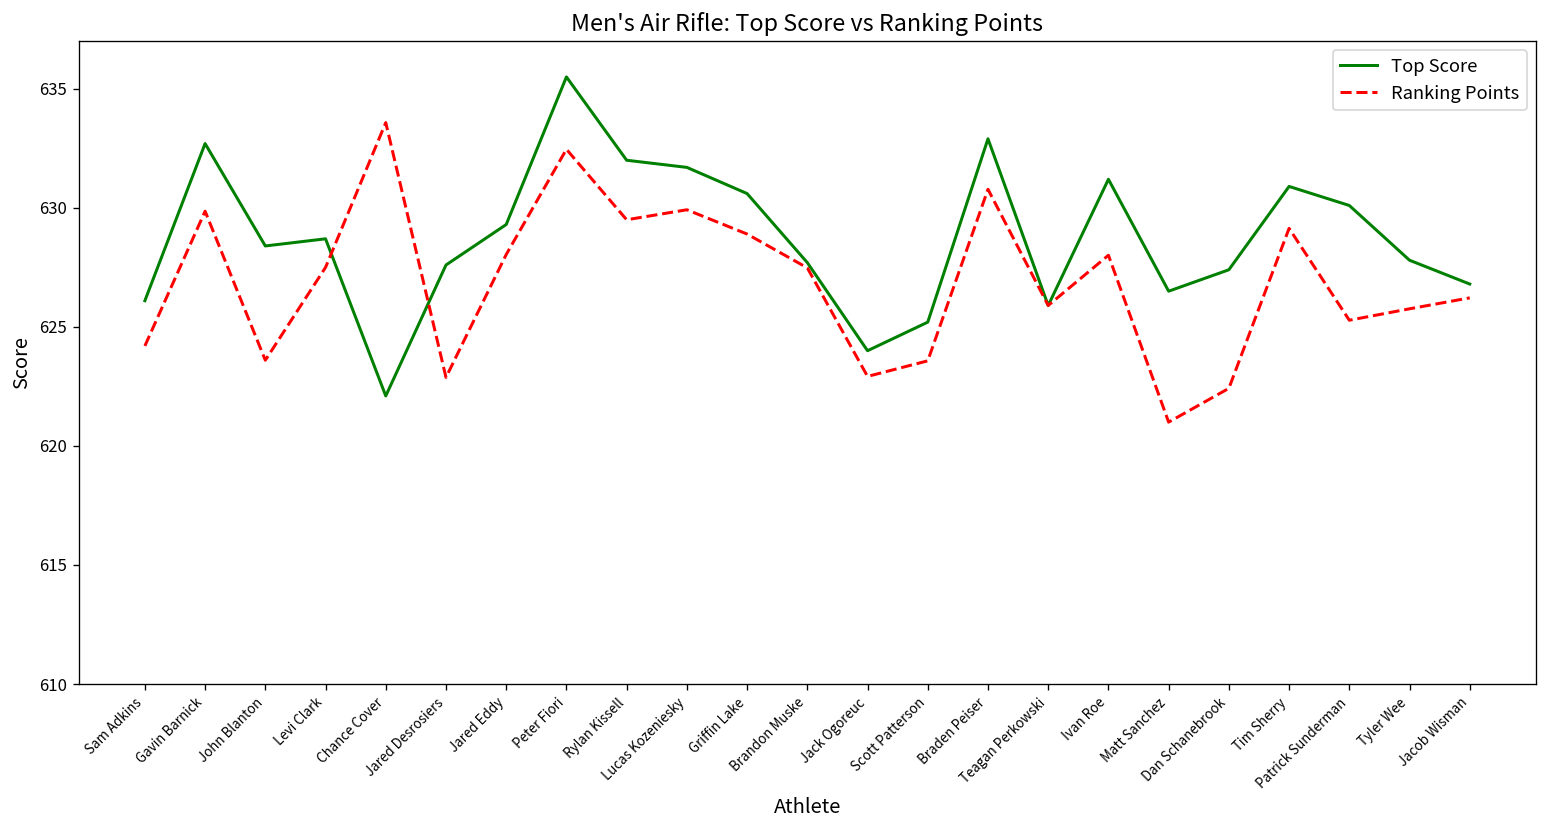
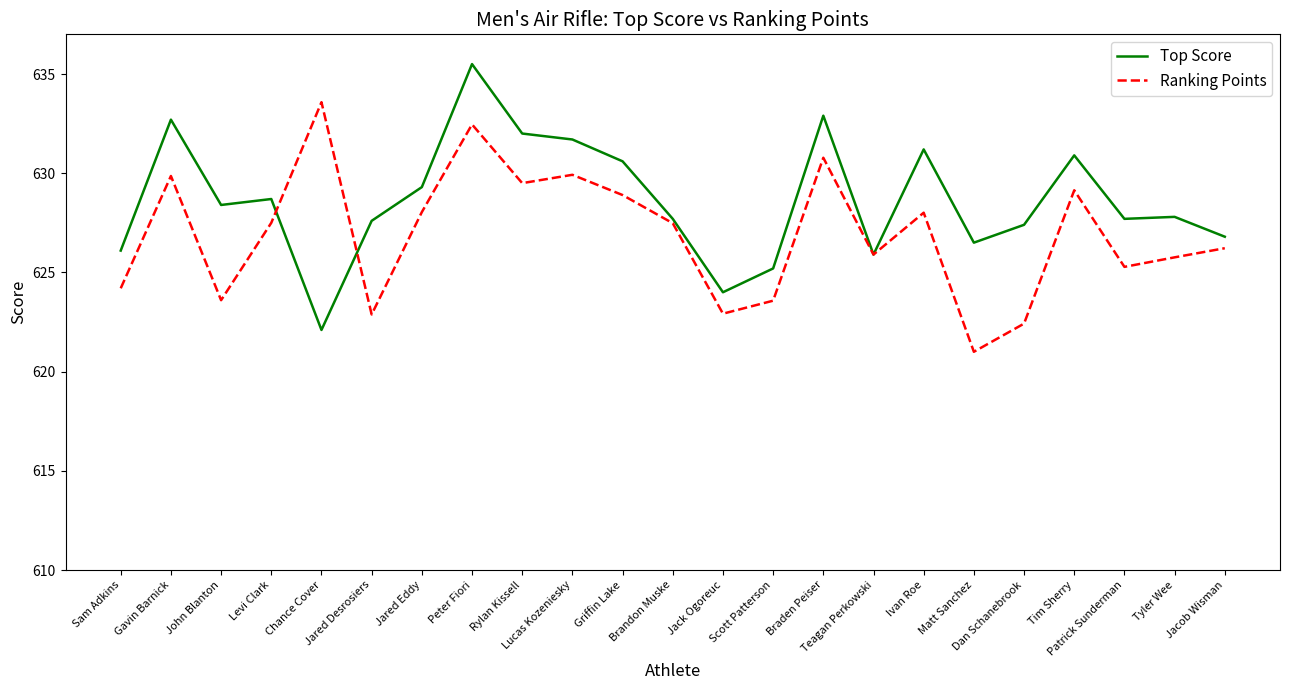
  {
    "Top Score": {
      "Sam Adkins": 626.1,
      "Gavin Barnick": 632.7,
      "John Blanton": 628.4,
      "Levi Clark": 628.7,
      "Chance Cover": 622.1,
      "Jared Desrosiers": 627.6,
      "Jared Eddy": 629.3,
      "Peter Fiori": 635.5,
      "Rylan Kissell": 632.0,
      "Lucas Kozeniesky": 631.7,
      "Griffin Lake": 630.6,
      "Brandon Muske": 627.7,
      "Jack Ogoreuc": 624.0,
      "Scott Patterson": 625.2,
      "Braden Peiser": 632.9,
      "Ivan Roe": 631.2,
      "Matt Sanchez": 626.5,
      "Dan Schanebrook": 627.4,
      "Tim Sherry": 630.9,
-     "Patrick Sunderman": 630.1,
+     "Patrick Sunderman": 627.7,
      "Tyler Wee": 627.8,
      "Jacob Wisman": 626.8
    },
    "Ranking Points": {
      "Sam Adkins": 624.2,
      "Gavin Barnick": 629.9,
      "John Blanton": 623.6,
      "Levi Clark": 627.5,
      "Chance Cover": 633.6,
      "Jared Desrosiers": 622.9,
      "Jared Eddy": 628.0,
      "Peter Fiori": 632.5,
      "Rylan Kissell": 629.5,
      "Lucas Kozeniesky": 629.9,
      "Griffin Lake": 628.9,
      "Brandon Muske": 627.5,
      "Jack Ogoreuc": 622.9,
      "Scott Patterson": 623.6,
      "Braden Peiser": 630.8,
      "Ivan Roe": 628.0,
      "Matt Sanchez": 621.0,
      "Dan Schanebrook": 622.4,
      "Tim Sherry": 629.1,
      "Patrick Sunderman": 625.3,
      "Tyler Wee": 625.8,
      "Jacob Wisman": 626.2
    }
  }
